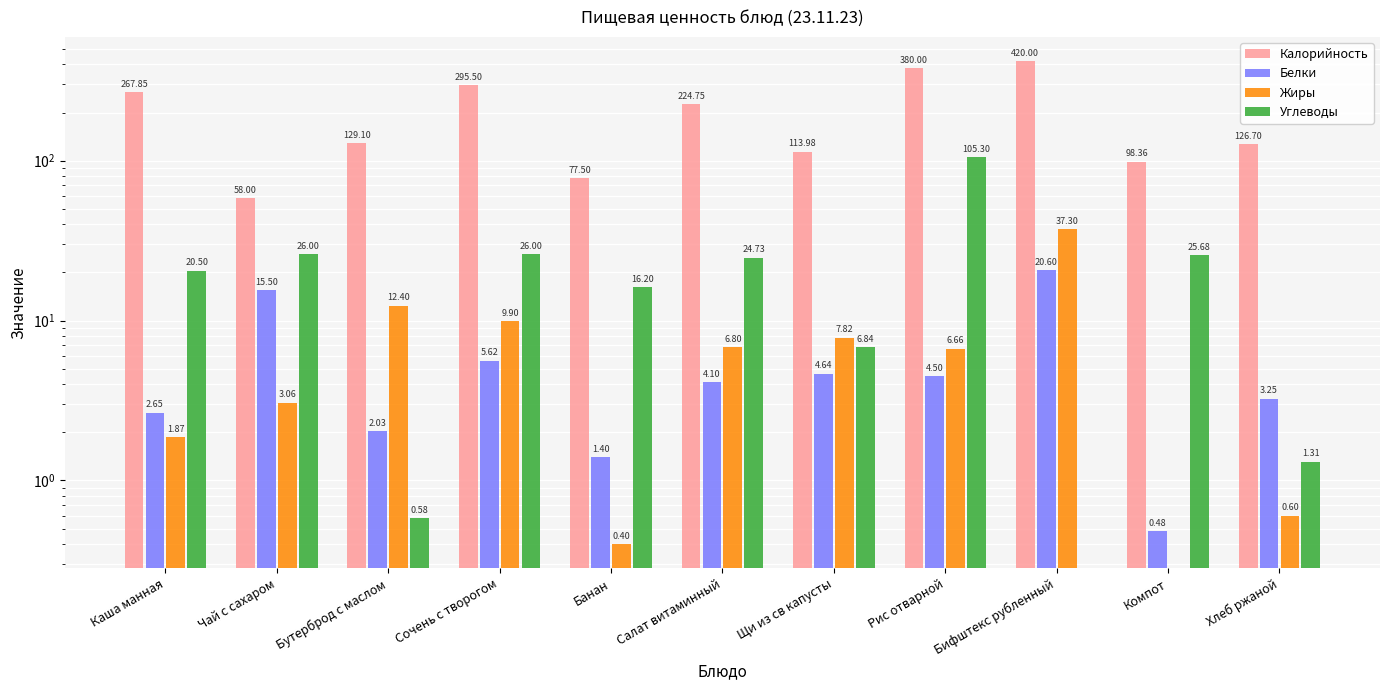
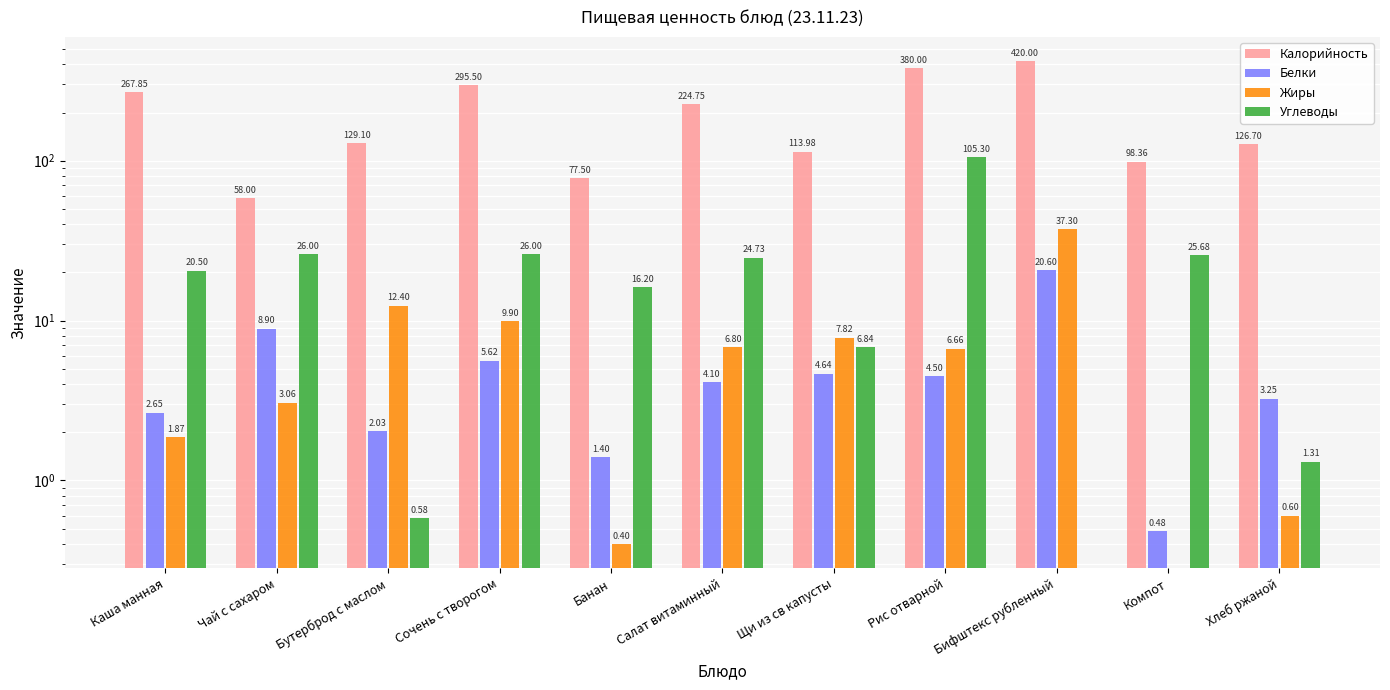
  {
    "Калорийность": {
      "Каша манная": 267.85,
      "Чай с сахаром": 58.00,
      "Бутерброд с маслом": 129.10,
      "Сочень с творогом": 295.50,
      "Банан": 77.50,
      "Салат витаминный": 224.75,
      "Щи из св капусты": 113.98,
      "Рис отварной": 380.00,
      "Бифштекс рубленный": 420.00,
      "Компот": 98.36,
      "Хлеб ржаной": 126.70
    },
    "Белки": {
      "Каша манная": 2.65,
-     "Чай с сахаром": 15.50,
+     "Чай с сахаром": 8.90,
      "Бутерброд с маслом": 2.03,
      "Сочень с творогом": 5.62,
      "Банан": 1.40,
      "Салат витаминный": 4.10,
      "Щи из св капусты": 4.64,
      "Рис отварной": 4.50,
      "Бифштекс рубленный": 20.60,
      "Компот": 0.48,
      "Хлеб ржаной": 3.25
    },
    "Жиры": {
      "Каша манная": 1.87,
      "Чай с сахаром": 3.06,
      "Бутерброд с маслом": 12.40,
      "Сочень с творогом": 9.90,
      "Банан": 0.40,
      "Салат витаминный": 6.80,
      "Щи из св капусты": 7.82,
      "Рис отварной": 6.66,
      "Бифштекс рубленный": 37.30,
      "Хлеб ржаной": 0.60
    },
    "Углеводы": {
      "Каша манная": 20.50,
      "Чай с сахаром": 26.00,
      "Бутерброд с маслом": 0.58,
      "Сочень с творогом": 26.00,
      "Банан": 16.20,
      "Салат витаминный": 24.73,
      "Щи из св капусты": 6.84,
      "Рис отварной": 105.30,
      "Компот": 25.68,
      "Хлеб ржаной": 1.31
    }
  }
